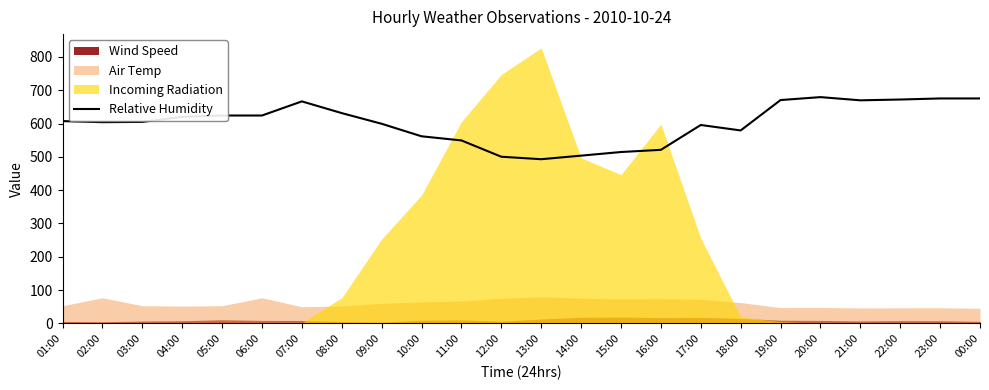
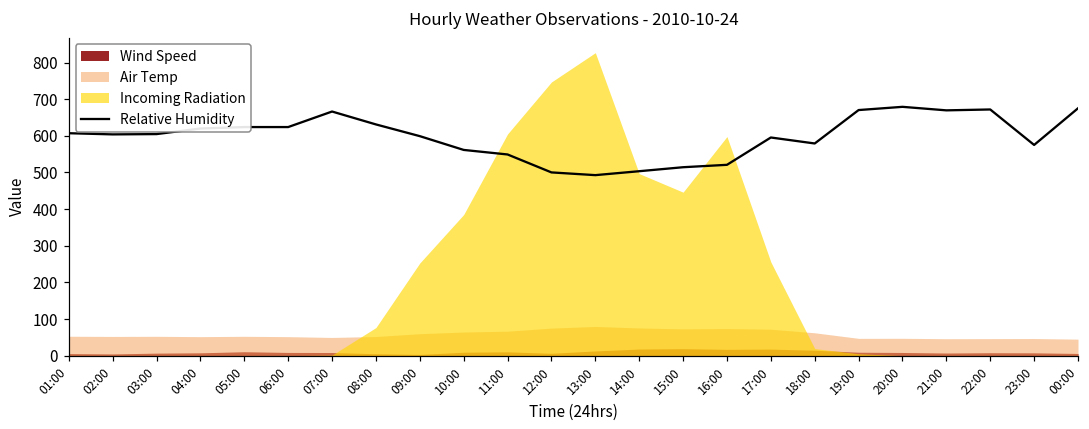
  {
    "Relative Humidity": {
      "01:00": 610,
      "02:00": 600,
      "03:00": 600,
      "06:00": 620,
      "07:00": 670,
      "08:00": 630,
      "09:00": 600,
      "10:00": 560,
      "11:00": 550,
      "12:00": 500,
      "13:00": 490,
      "15:00": 510,
      "16:00": 520,
      "17:00": 600,
      "18:00": 580,
      "19:00": 670,
      "20:00": 680,
      "21:00": 670,
      "22:00": 670,
-     "23:00": 680,
+     "23:00": 580,
      "00:00": 680
    },
    "Wind Speed": {
      "04:00": 10,
      "05:00": 10,
      "06:00": 10,
      "10:00": 10,
      "11:00": 10,
      "13:00": 10,
      "14:00": 20,
      "15:00": 20,
      "16:00": 20,
      "17:00": 20,
      "20:00": 10,
      "22:00": 10
    },
    "Air Temp": {
      "01:00": 50,
-     "02:00": 80,
+     "02:00": 50,
      "03:00": 50,
      "04:00": 50,
      "05:00": 50,
-     "06:00": 80,
+     "06:00": 50,
      "07:00": 50,
      "08:00": 50,
      "09:00": 60,
      "10:00": 60,
      "11:00": 70,
      "12:00": 80,
      "13:00": 80,
      "14:00": 80,
      "15:00": 70,
      "16:00": 70,
      "17:00": 70,
      "18:00": 60,
      "19:00": 50,
      "20:00": 50,
      "21:00": 50,
      "22:00": 50,
      "23:00": 50,
      "00:00": 50
    },
    "Incoming Radiation": {
      "08:00": 80,
      "09:00": 250,
      "10:00": 390,
      "11:00": 610,
      "12:00": 750,
      "13:00": 830,
      "15:00": 450,
      "16:00": 600,
      "17:00": 260
    }
  }
